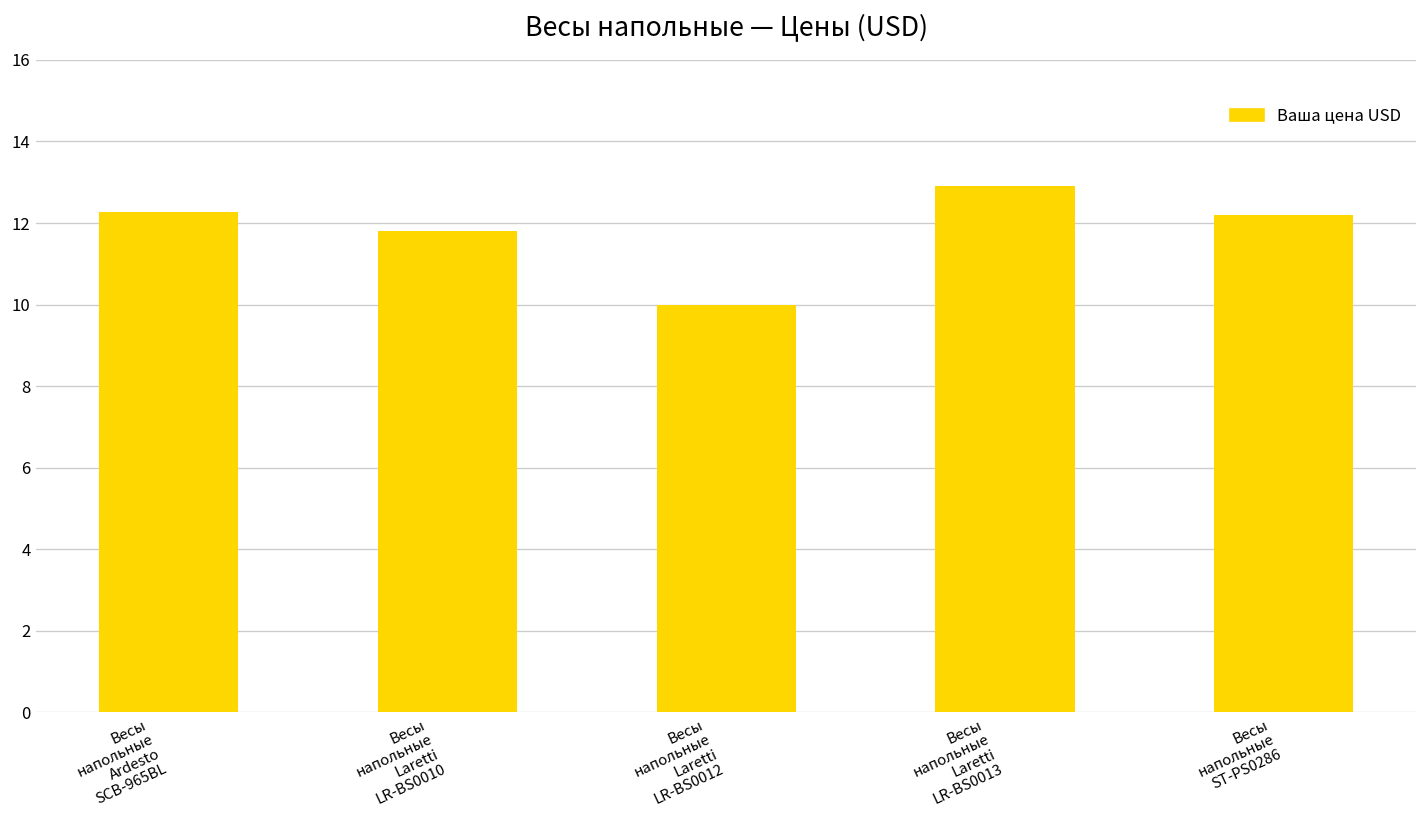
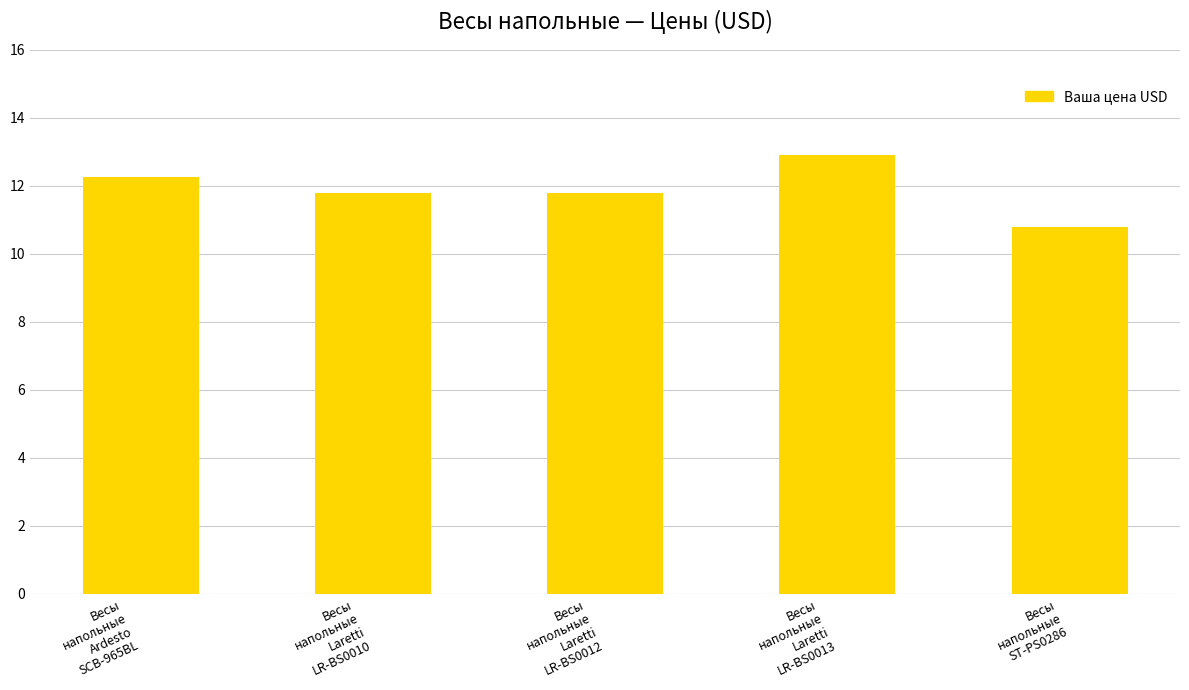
  {
    "Весы напольные Ardesto SCB-965BL": 12.3,
    "Весы напольные Laretti LR-BS0010": 11.8,
-   "Весы напольные Laretti LR-BS0012": 10.0,
+   "Весы напольные Laretti LR-BS0012": 11.8,
    "Весы напольные Laretti LR-BS0013": 12.9,
-   "Весы напольные ST-PS0286": 12.2
+   "Весы напольные ST-PS0286": 10.8
  }
